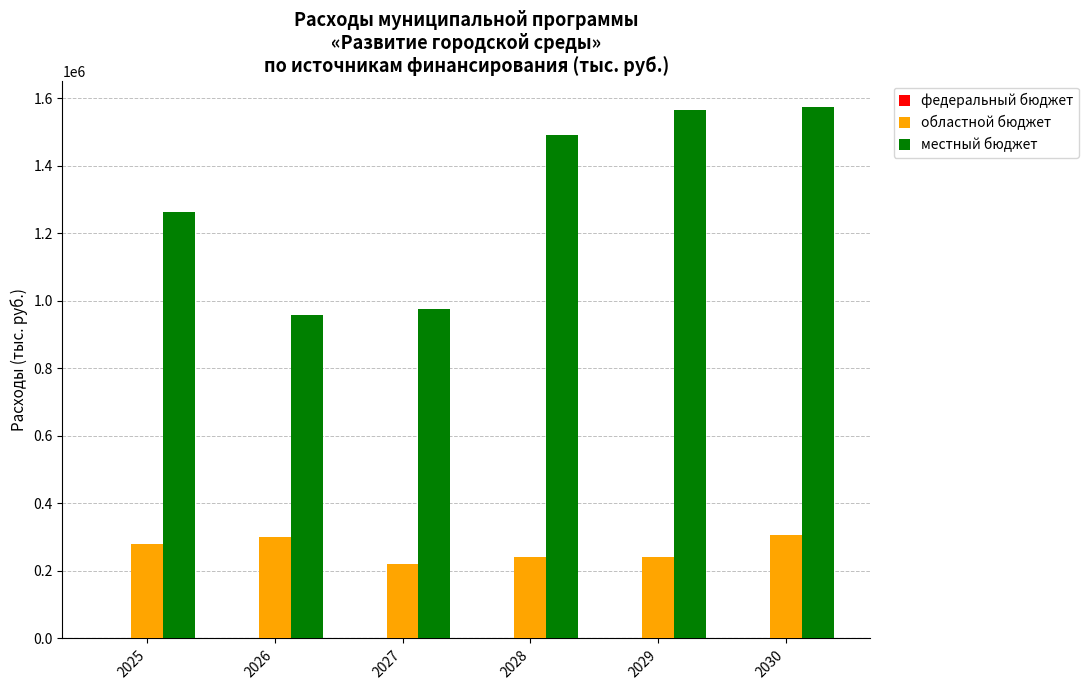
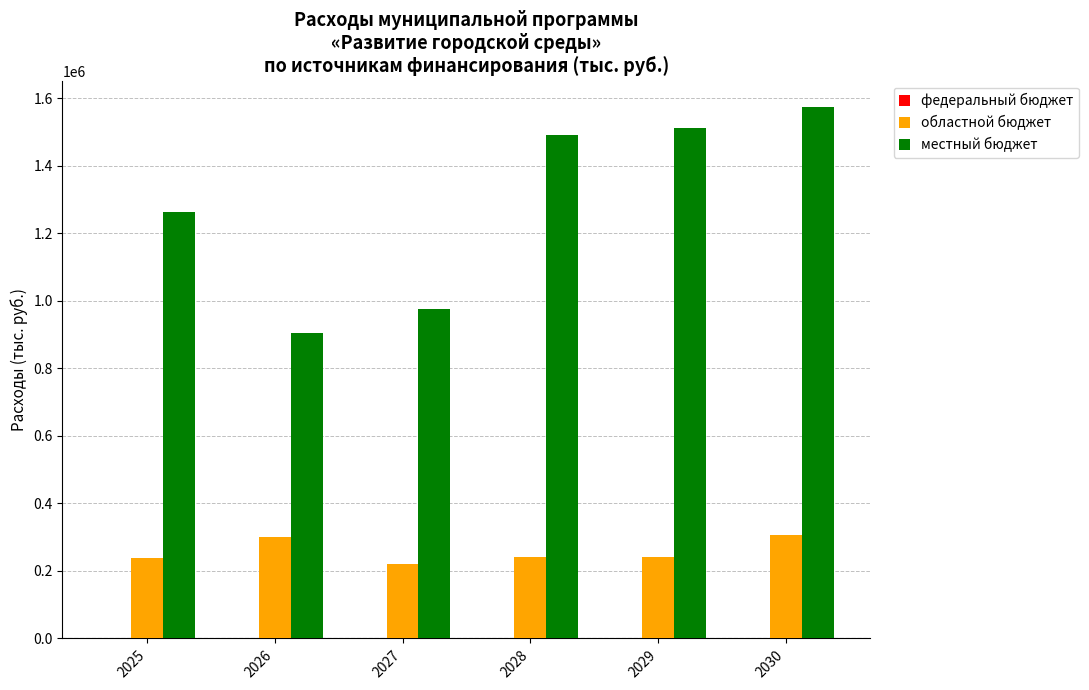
  {
    "федеральный бюджет": {
      "2025": 0,
      "2026": 0,
      "2027": 0,
      "2028": 0,
      "2029": 0,
      "2030": 0
    },
    "областной бюджет": {
-     "2025": 280000,
+     "2025": 240000,
      "2026": 300000,
      "2027": 220000,
      "2028": 240000,
      "2029": 240000,
      "2030": 310000
    },
    "местный бюджет": {
      "2025": 1260000,
-     "2026": 960000,
+     "2026": 900000,
      "2027": 980000,
      "2028": 1490000,
-     "2029": 1570000,
+     "2029": 1510000,
      "2030": 1570000
    }
  }
